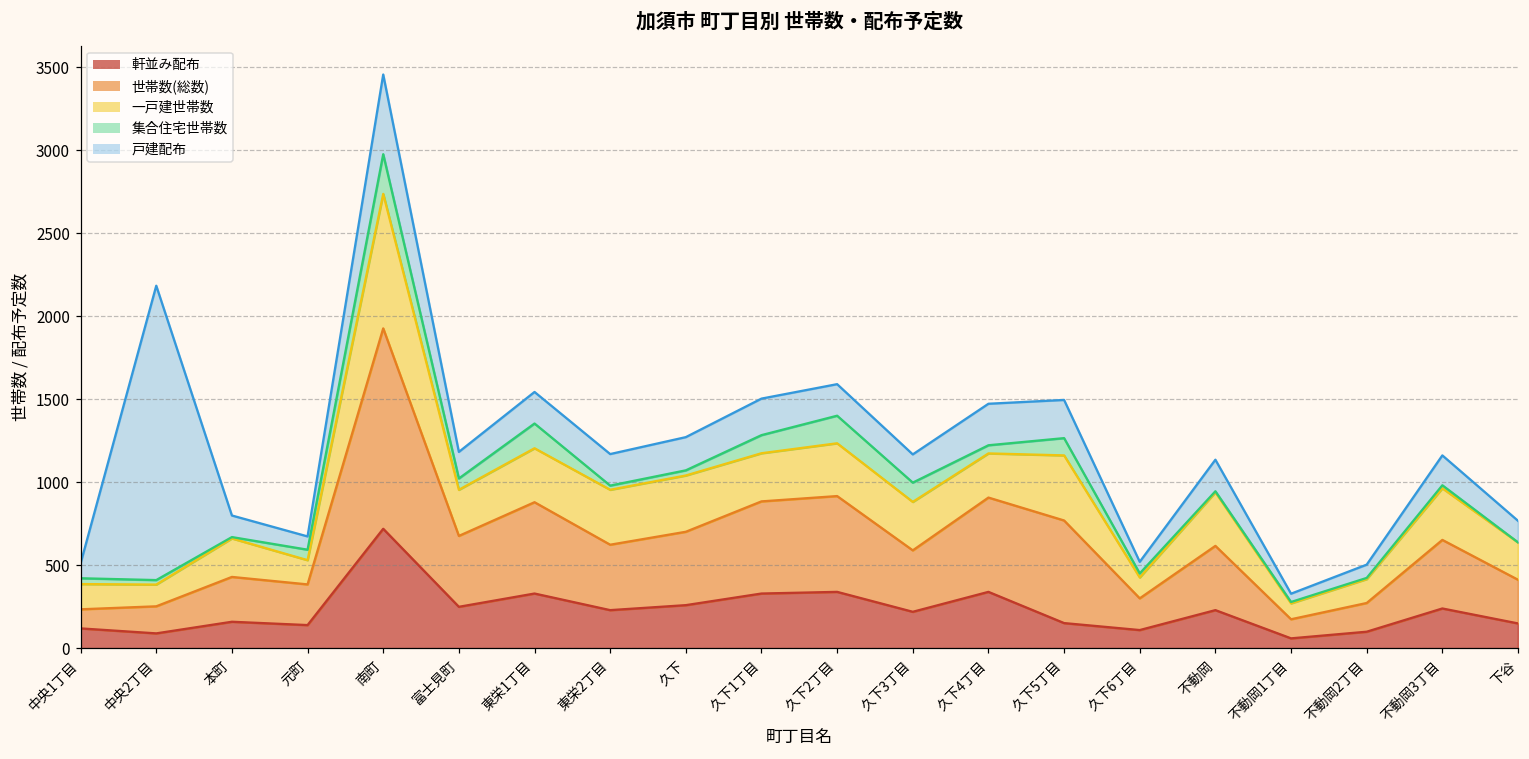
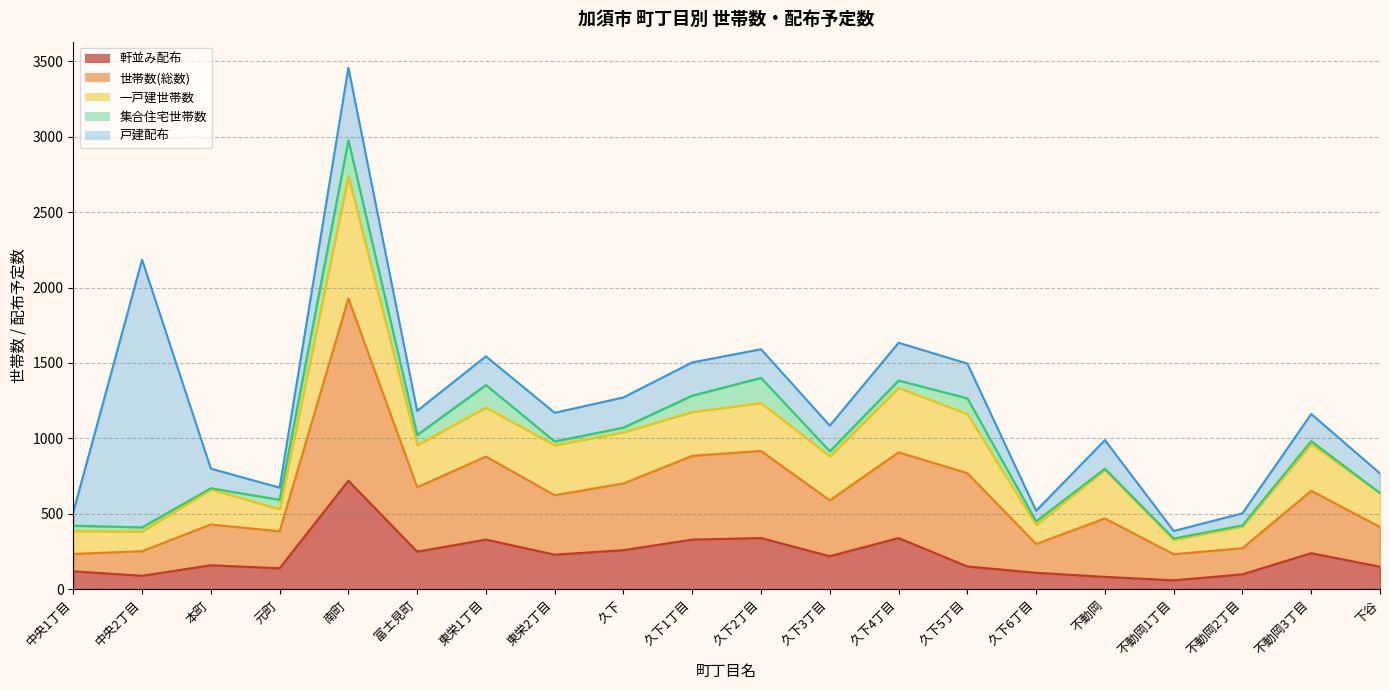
  {
    "軒並み配布": {
      "中央1丁目": 120,
      "中央2丁目": 90,
      "本町": 160,
      "元町": 140,
      "南町": 720,
      "富士見町": 250,
      "東栄1丁目": 330,
      "東栄2丁目": 230,
      "久下": 260,
      "久下1丁目": 330,
      "久下2丁目": 340,
      "久下3丁目": 220,
      "久下4丁目": 340,
      "久下5丁目": 150,
      "久下6丁目": 110,
-     "不動岡": 230,
+     "不動岡": 80,
      "不動岡1丁目": 60,
      "不動岡2丁目": 100,
      "不動岡3丁目": 240,
      "下谷": 150
    },
    "世帯数(総数)": {
      "中央1丁目": 120,
      "中央2丁目": 160,
      "本町": 270,
      "元町": 250,
      "南町": 1210,
      "富士見町": 430,
      "東栄1丁目": 550,
      "東栄2丁目": 390,
      "久下": 440,
      "久下1丁目": 560,
      "久下2丁目": 580,
      "久下3丁目": 370,
      "久下4丁目": 570,
      "久下5丁目": 620,
      "久下6丁目": 190,
      "不動岡": 390,
-     "不動岡1丁目": 120,
+     "不動岡1丁目": 170,
      "不動岡2丁目": 170,
      "不動岡3丁目": 410,
      "下谷": 260
    },
    "一戸建世帯数": {
      "中央1丁目": 150,
      "中央2丁目": 130,
      "元町": 150,
      "南町": 810,
      "富士見町": 280,
      "東栄1丁目": 330,
      "東栄2丁目": 330,
      "久下": 340,
      "久下1丁目": 290,
      "久下2丁目": 320,
      "久下3丁目": 290,
-     "久下4丁目": 270,
+     "久下4丁目": 430,
      "久下5丁目": 390,
      "久下6丁目": 130,
      "不動岡3丁目": 310
    },
    "集合住宅世帯数": {
      "中央1丁目": 40,
      "中央2丁目": 30,
      "元町": 60,
      "南町": 240,
      "富士見町": 70,
      "東栄1丁目": 150,
      "東栄2丁目": 30,
      "久下": 30,
      "久下1丁目": 110,
      "久下2丁目": 170,
-     "久下3丁目": 120,
+     "久下3丁目": 30,
      "久下4丁目": 50,
      "久下5丁目": 100,
      "久下6丁目": 20,
      "不動岡3丁目": 20
    },
    "戸建配布": {
      "中央1丁目": 90,
      "中央2丁目": 1770,
      "本町": 130,
      "元町": 80,
      "南町": 480,
      "富士見町": 160,
      "東栄1丁目": 190,
      "東栄2丁目": 190,
      "久下": 200,
      "久下1丁目": 220,
      "久下2丁目": 190,
      "久下3丁目": 170,
      "久下4丁目": 250,
      "久下5丁目": 230,
      "久下6丁目": 70,
      "不動岡": 190,
      "不動岡1丁目": 50,
      "不動岡2丁目": 80,
      "不動岡3丁目": 180,
      "下谷": 130
    }
  }
